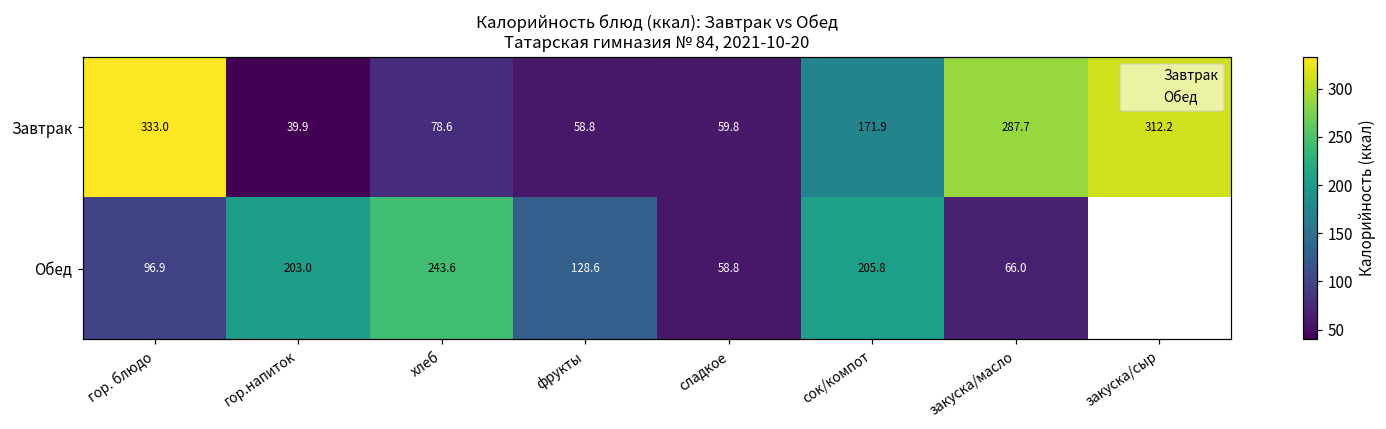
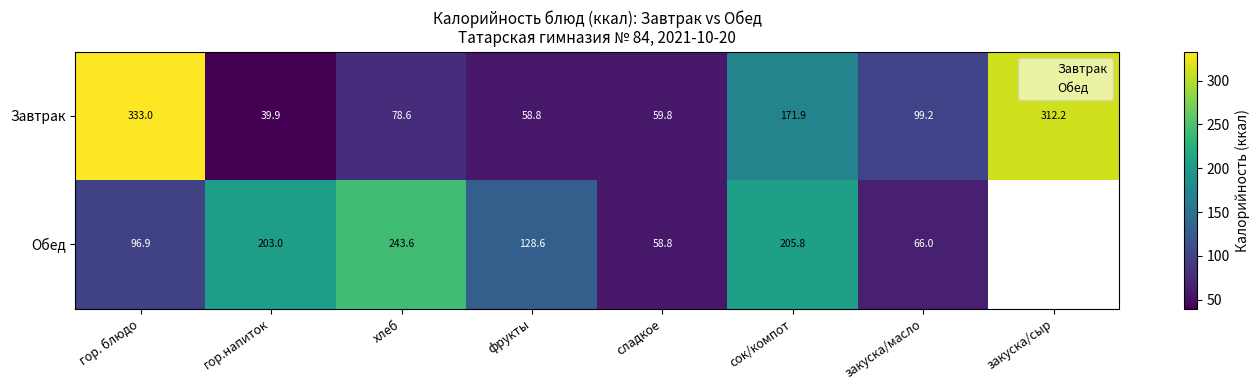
  {
    "Завтрак": {
      "гор. блюдо": 333.0,
      "гор.напиток": 39.9,
      "хлеб": 78.6,
      "фрукты": 58.8,
      "сладкое": 59.8,
      "сок/компот": 171.9,
-     "закуска/масло": 287.7,
+     "закуска/масло": 99.2,
      "закуска/сыр": 312.2
    },
    "Обед": {
      "гор. блюдо": 96.9,
      "гор.напиток": 203.0,
      "хлеб": 243.6,
      "фрукты": 128.6,
      "сладкое": 58.8,
      "сок/компот": 205.8,
      "закуска/масло": 66.0
    }
  }
